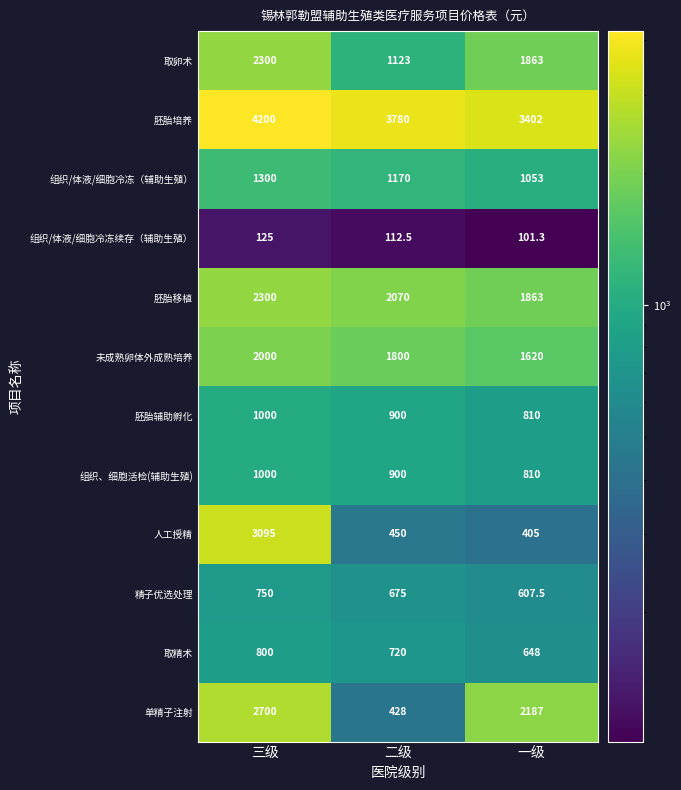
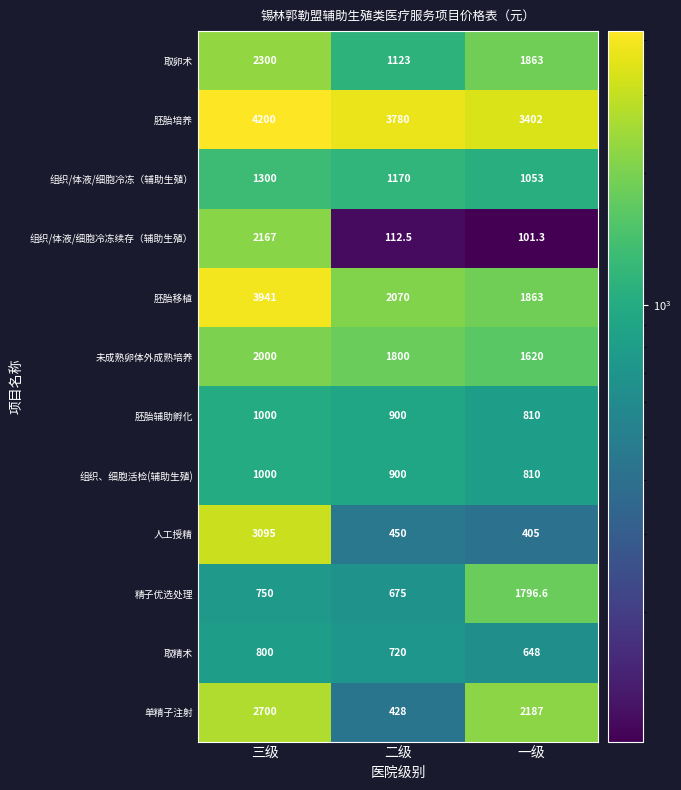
  {
    "取卵术": {
      "三级": 2300,
      "二级": 1123,
      "一级": 1863
    },
    "胚胎培养": {
      "三级": 4200,
      "二级": 3780,
      "一级": 3402
    },
    "组织/体液/细胞冷冻（辅助生殖）": {
      "三级": 1300,
      "二级": 1170,
      "一级": 1053
    },
    "组织/体液/细胞冷冻续存（辅助生殖）": {
-     "三级": 125,
+     "三级": 2167,
      "二级": 112.5,
      "一级": 101.3
    },
    "胚胎移植": {
-     "三级": 2300,
+     "三级": 3941,
      "二级": 2070,
      "一级": 1863
    },
    "未成熟卵体外成熟培养": {
      "三级": 2000,
      "二级": 1800,
      "一级": 1620
    },
    "胚胎辅助孵化": {
      "三级": 1000,
      "二级": 900,
      "一级": 810
    },
    "组织、细胞活检(辅助生殖)": {
      "三级": 1000,
      "二级": 900,
      "一级": 810
    },
    "人工授精": {
      "三级": 3095,
      "二级": 450,
      "一级": 405
    },
    "精子优选处理": {
      "三级": 750,
      "二级": 675,
-     "一级": 607.5
+     "一级": 1796.6
    },
    "取精术": {
      "三级": 800,
      "二级": 720,
      "一级": 648
    },
    "单精子注射": {
      "三级": 2700,
      "二级": 428,
      "一级": 2187
    }
  }
